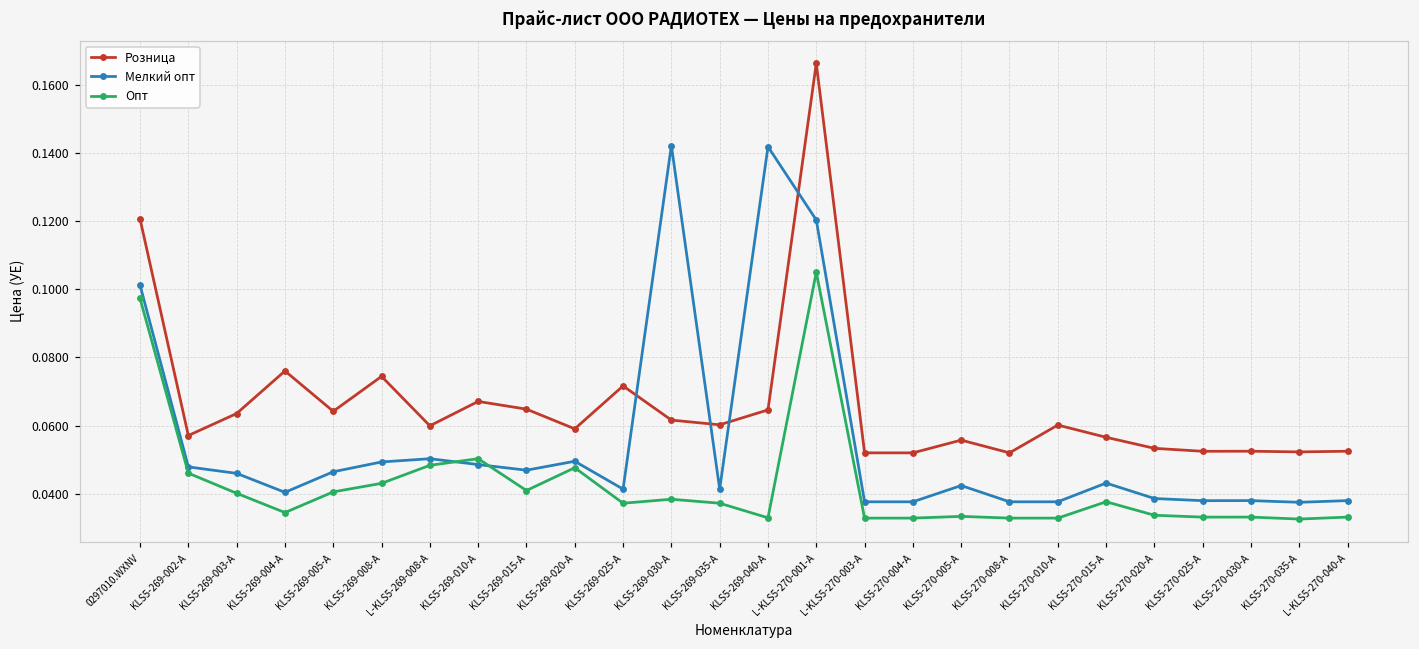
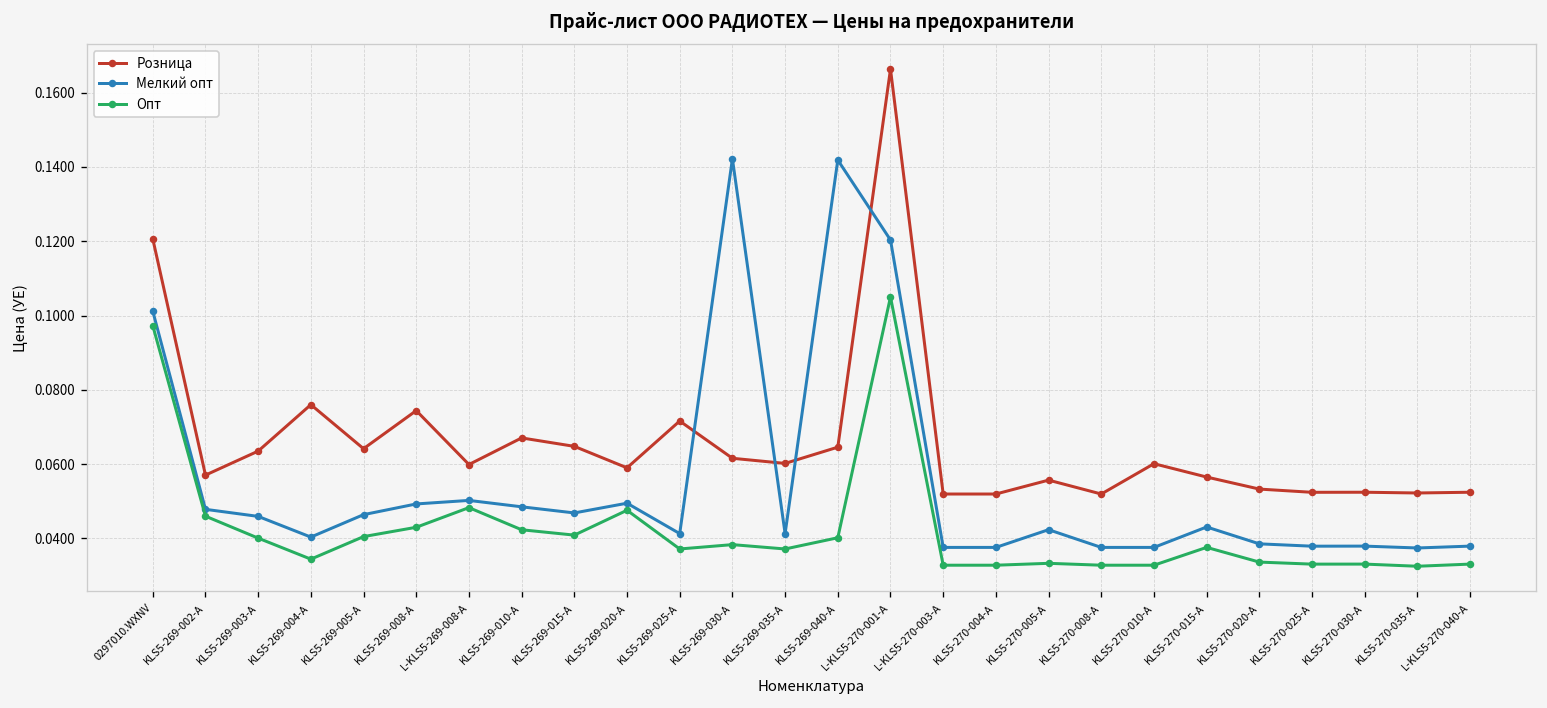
  {
    "Розница": {
      "0297010.WXNV": 0.121,
      "KLS5-269-002-A": 0.057,
      "KLS5-269-003-A": 0.064,
      "KLS5-269-004-A": 0.076,
      "KLS5-269-005-A": 0.064,
      "KLS5-269-008-A": 0.074,
      "L-KLS5-269-008-A": 0.060,
      "KLS5-269-010-A": 0.067,
      "KLS5-269-015-A": 0.065,
      "KLS5-269-020-A": 0.059,
      "KLS5-269-025-A": 0.072,
      "KLS5-269-030-A": 0.062,
      "KLS5-269-035-A": 0.060,
      "KLS5-269-040-A": 0.065,
      "L-KLS5-270-001-A": 0.166,
      "L-KLS5-270-003-A": 0.052,
      "KLS5-270-004-A": 0.052,
      "KLS5-270-005-A": 0.056,
      "KLS5-270-008-A": 0.052,
      "KLS5-270-010-A": 0.060,
      "KLS5-270-015-A": 0.057,
      "KLS5-270-020-A": 0.053,
      "KLS5-270-025-A": 0.052,
      "KLS5-270-030-A": 0.052,
      "KLS5-270-035-A": 0.052,
      "L-KLS5-270-040-A": 0.052
    },
    "Мелкий опт": {
      "0297010.WXNV": 0.101,
      "KLS5-269-002-A": 0.048,
      "KLS5-269-003-A": 0.046,
      "KLS5-269-004-A": 0.040,
      "KLS5-269-005-A": 0.046,
      "KLS5-269-008-A": 0.049,
      "L-KLS5-269-008-A": 0.050,
      "KLS5-269-010-A": 0.049,
      "KLS5-269-015-A": 0.047,
      "KLS5-269-020-A": 0.050,
      "KLS5-269-025-A": 0.041,
      "KLS5-269-030-A": 0.142,
      "KLS5-269-035-A": 0.041,
      "KLS5-269-040-A": 0.142,
      "L-KLS5-270-001-A": 0.120,
      "L-KLS5-270-003-A": 0.038,
      "KLS5-270-004-A": 0.038,
      "KLS5-270-005-A": 0.042,
      "KLS5-270-008-A": 0.038,
      "KLS5-270-010-A": 0.038,
      "KLS5-270-015-A": 0.043,
      "KLS5-270-020-A": 0.039,
      "KLS5-270-025-A": 0.038,
      "KLS5-270-030-A": 0.038,
      "KLS5-270-035-A": 0.037,
      "L-KLS5-270-040-A": 0.038
    },
    "Опт": {
      "0297010.WXNV": 0.097,
      "KLS5-269-002-A": 0.046,
      "KLS5-269-003-A": 0.040,
      "KLS5-269-004-A": 0.034,
      "KLS5-269-005-A": 0.041,
      "KLS5-269-008-A": 0.043,
      "L-KLS5-269-008-A": 0.048,
-     "KLS5-269-010-A": 0.050,
+     "KLS5-269-010-A": 0.042,
      "KLS5-269-015-A": 0.041,
      "KLS5-269-020-A": 0.048,
      "KLS5-269-025-A": 0.037,
      "KLS5-269-030-A": 0.038,
      "KLS5-269-035-A": 0.037,
-     "KLS5-269-040-A": 0.033,
+     "KLS5-269-040-A": 0.040,
      "L-KLS5-270-001-A": 0.105,
      "L-KLS5-270-003-A": 0.033,
      "KLS5-270-004-A": 0.033,
      "KLS5-270-005-A": 0.033,
      "KLS5-270-008-A": 0.033,
      "KLS5-270-010-A": 0.033,
      "KLS5-270-015-A": 0.038,
      "KLS5-270-020-A": 0.034,
      "KLS5-270-025-A": 0.033,
      "KLS5-270-030-A": 0.033,
      "KLS5-270-035-A": 0.033,
      "L-KLS5-270-040-A": 0.033
    }
  }
